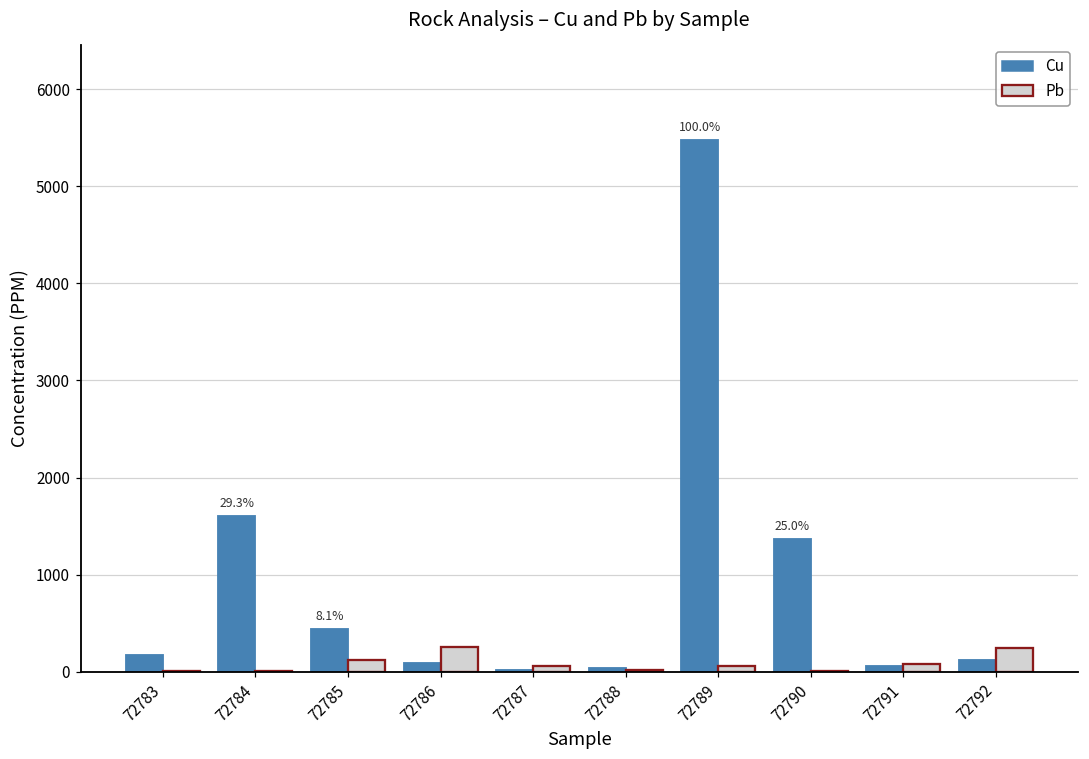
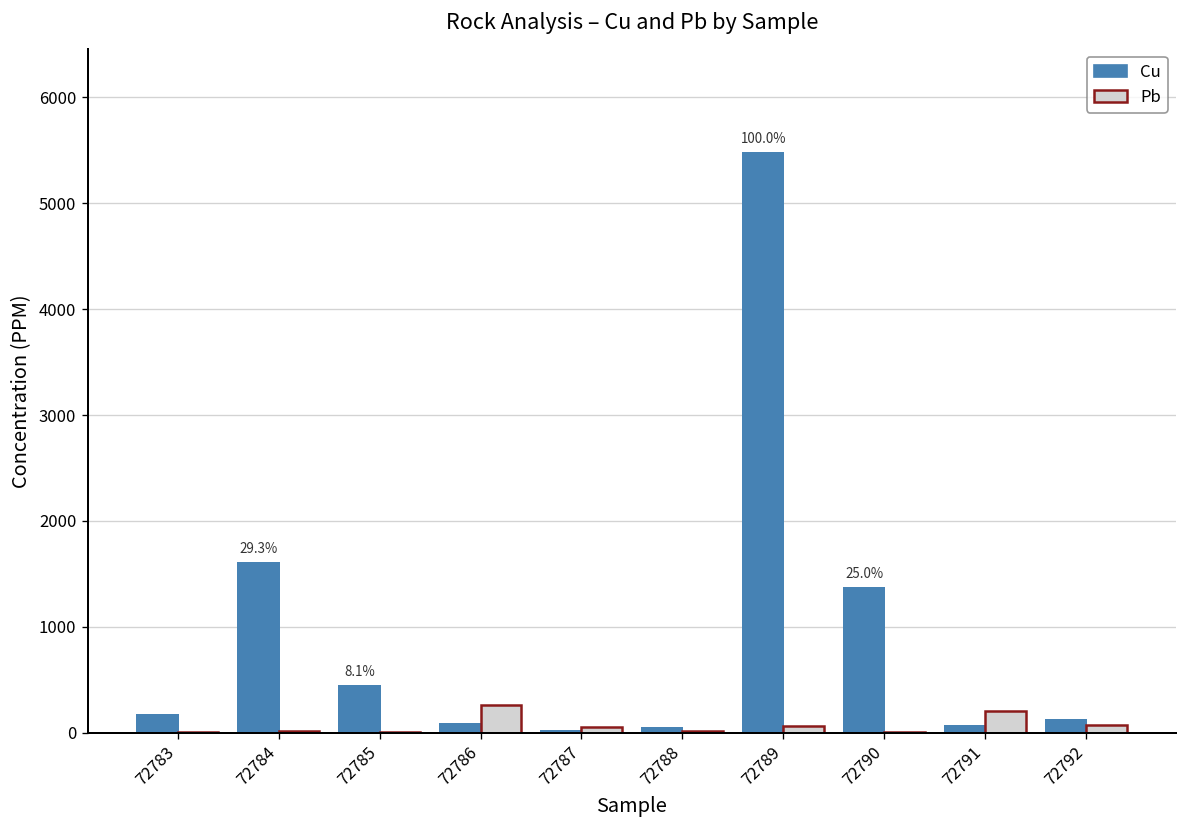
  {
    "Cu": {
      "72783": 200,
      "72786": 100,
      "72788": 0,
      "72791": 100,
      "72792": 100
    },
    "Pb": {
-     "72785": 100,
+     "72785": 0,
      "72786": 300,
      "72787": 100,
      "72789": 100,
-     "72791": 100,
-     "72792": 200
+     "72791": 200,
+     "72792": 100
    }
  }
